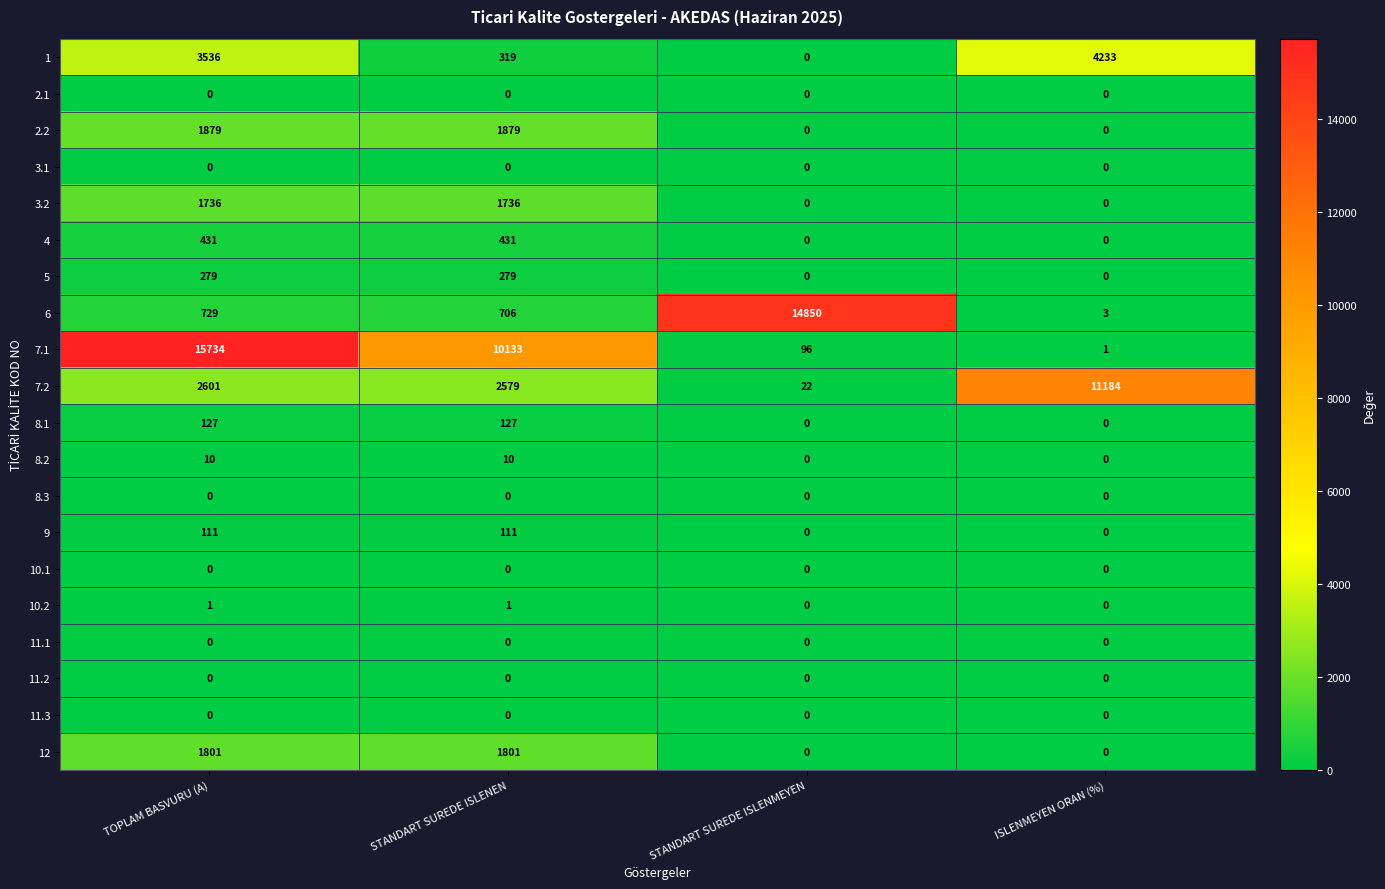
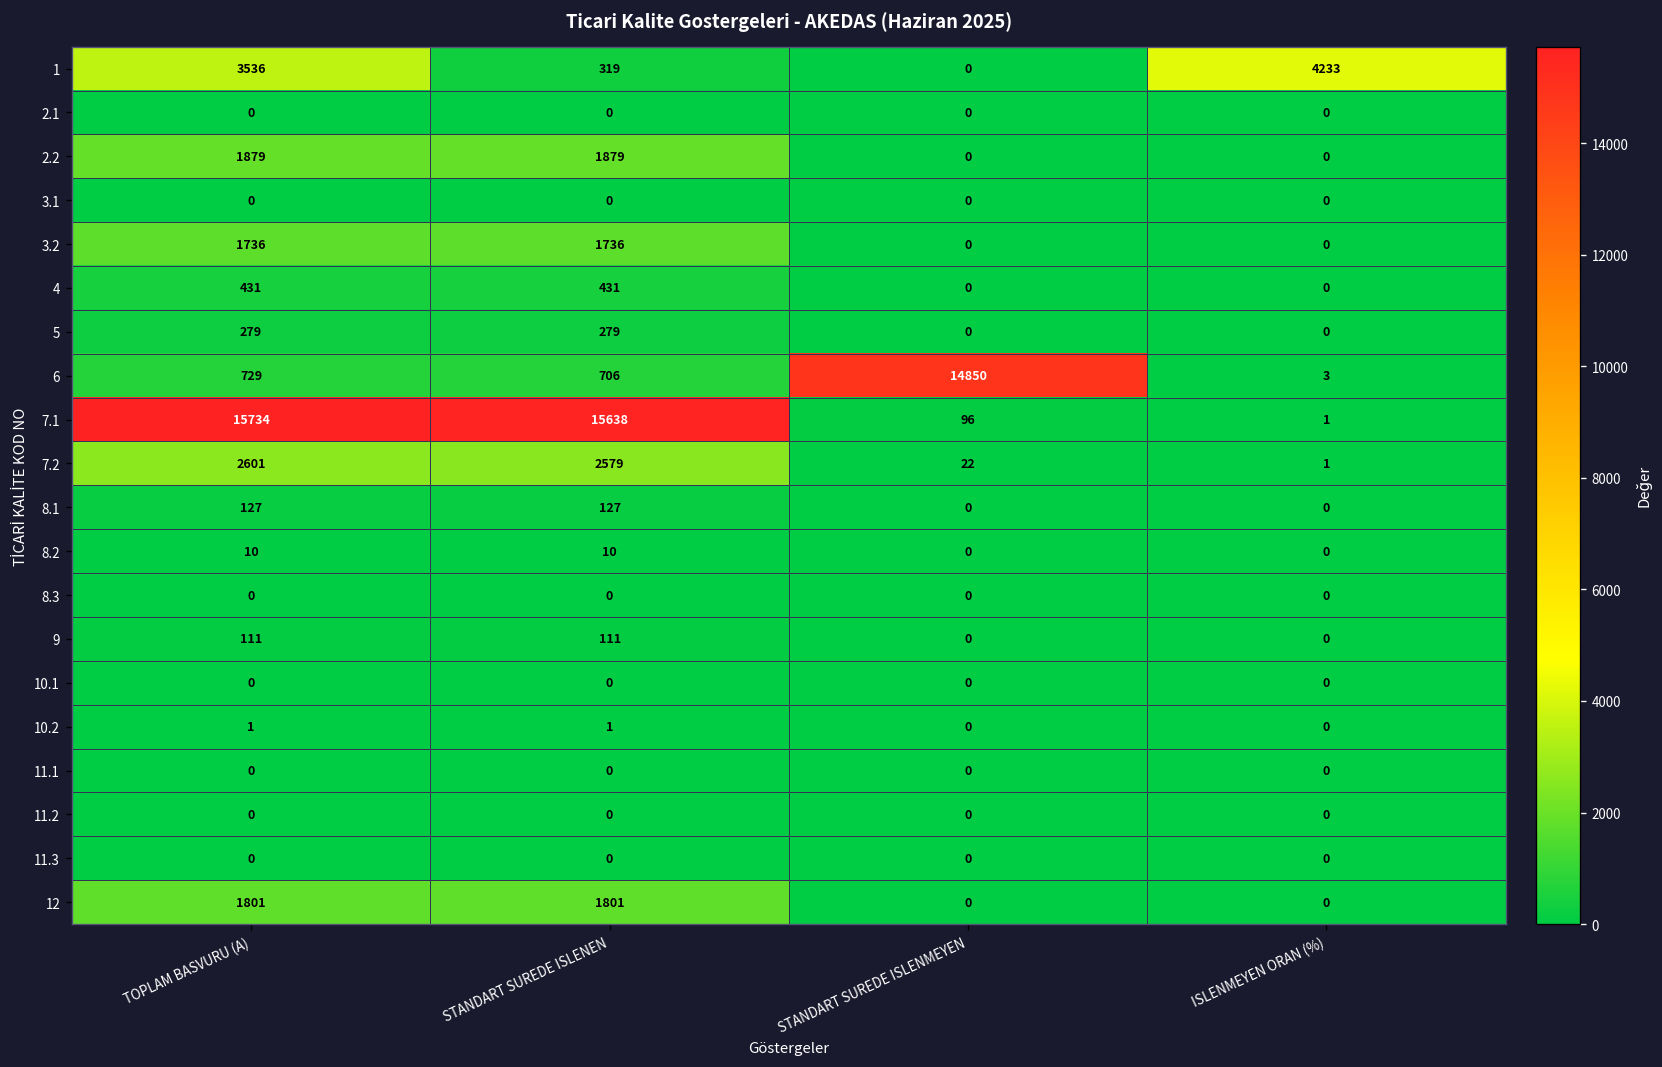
  {
    "1": {
      "TOPLAM BASVURU (A)": 3536,
      "STANDART SUREDE ISLENEN": 319,
      "STANDART SUREDE ISLENMEYEN": 0,
      "ISLENMEYEN ORAN (%)": 4233
    },
    "2.1": {
      "TOPLAM BASVURU (A)": 0,
      "STANDART SUREDE ISLENEN": 0,
      "STANDART SUREDE ISLENMEYEN": 0,
      "ISLENMEYEN ORAN (%)": 0
    },
    "2.2": {
      "TOPLAM BASVURU (A)": 1879,
      "STANDART SUREDE ISLENEN": 1879,
      "STANDART SUREDE ISLENMEYEN": 0,
      "ISLENMEYEN ORAN (%)": 0
    },
    "3.1": {
      "TOPLAM BASVURU (A)": 0,
      "STANDART SUREDE ISLENEN": 0,
      "STANDART SUREDE ISLENMEYEN": 0,
      "ISLENMEYEN ORAN (%)": 0
    },
    "3.2": {
      "TOPLAM BASVURU (A)": 1736,
      "STANDART SUREDE ISLENEN": 1736,
      "STANDART SUREDE ISLENMEYEN": 0,
      "ISLENMEYEN ORAN (%)": 0
    },
    "4": {
      "TOPLAM BASVURU (A)": 431,
      "STANDART SUREDE ISLENEN": 431,
      "STANDART SUREDE ISLENMEYEN": 0,
      "ISLENMEYEN ORAN (%)": 0
    },
    "5": {
      "TOPLAM BASVURU (A)": 279,
      "STANDART SUREDE ISLENEN": 279,
      "STANDART SUREDE ISLENMEYEN": 0,
      "ISLENMEYEN ORAN (%)": 0
    },
    "6": {
      "TOPLAM BASVURU (A)": 729,
      "STANDART SUREDE ISLENEN": 706,
      "STANDART SUREDE ISLENMEYEN": 14850,
      "ISLENMEYEN ORAN (%)": 3
    },
    "7.1": {
      "TOPLAM BASVURU (A)": 15734,
-     "STANDART SUREDE ISLENEN": 10133,
+     "STANDART SUREDE ISLENEN": 15638,
      "STANDART SUREDE ISLENMEYEN": 96,
      "ISLENMEYEN ORAN (%)": 1
    },
    "7.2": {
      "TOPLAM BASVURU (A)": 2601,
      "STANDART SUREDE ISLENEN": 2579,
      "STANDART SUREDE ISLENMEYEN": 22,
-     "ISLENMEYEN ORAN (%)": 11184
+     "ISLENMEYEN ORAN (%)": 1
    },
    "8.1": {
      "TOPLAM BASVURU (A)": 127,
      "STANDART SUREDE ISLENEN": 127,
      "STANDART SUREDE ISLENMEYEN": 0,
      "ISLENMEYEN ORAN (%)": 0
    },
    "8.2": {
      "TOPLAM BASVURU (A)": 10,
      "STANDART SUREDE ISLENEN": 10,
      "STANDART SUREDE ISLENMEYEN": 0,
      "ISLENMEYEN ORAN (%)": 0
    },
    "8.3": {
      "TOPLAM BASVURU (A)": 0,
      "STANDART SUREDE ISLENEN": 0,
      "STANDART SUREDE ISLENMEYEN": 0,
      "ISLENMEYEN ORAN (%)": 0
    },
    "9": {
      "TOPLAM BASVURU (A)": 111,
      "STANDART SUREDE ISLENEN": 111,
      "STANDART SUREDE ISLENMEYEN": 0,
      "ISLENMEYEN ORAN (%)": 0
    },
    "10.1": {
      "TOPLAM BASVURU (A)": 0,
      "STANDART SUREDE ISLENEN": 0,
      "STANDART SUREDE ISLENMEYEN": 0,
      "ISLENMEYEN ORAN (%)": 0
    },
    "10.2": {
      "TOPLAM BASVURU (A)": 1,
      "STANDART SUREDE ISLENEN": 1,
      "STANDART SUREDE ISLENMEYEN": 0,
      "ISLENMEYEN ORAN (%)": 0
    },
    "11.1": {
      "TOPLAM BASVURU (A)": 0,
      "STANDART SUREDE ISLENEN": 0,
      "STANDART SUREDE ISLENMEYEN": 0,
      "ISLENMEYEN ORAN (%)": 0
    },
    "11.2": {
      "TOPLAM BASVURU (A)": 0,
      "STANDART SUREDE ISLENEN": 0,
      "STANDART SUREDE ISLENMEYEN": 0,
      "ISLENMEYEN ORAN (%)": 0
    },
    "11.3": {
      "TOPLAM BASVURU (A)": 0,
      "STANDART SUREDE ISLENEN": 0,
      "STANDART SUREDE ISLENMEYEN": 0,
      "ISLENMEYEN ORAN (%)": 0
    },
    "12": {
      "TOPLAM BASVURU (A)": 1801,
      "STANDART SUREDE ISLENEN": 1801,
      "STANDART SUREDE ISLENMEYEN": 0,
      "ISLENMEYEN ORAN (%)": 0
    }
  }
